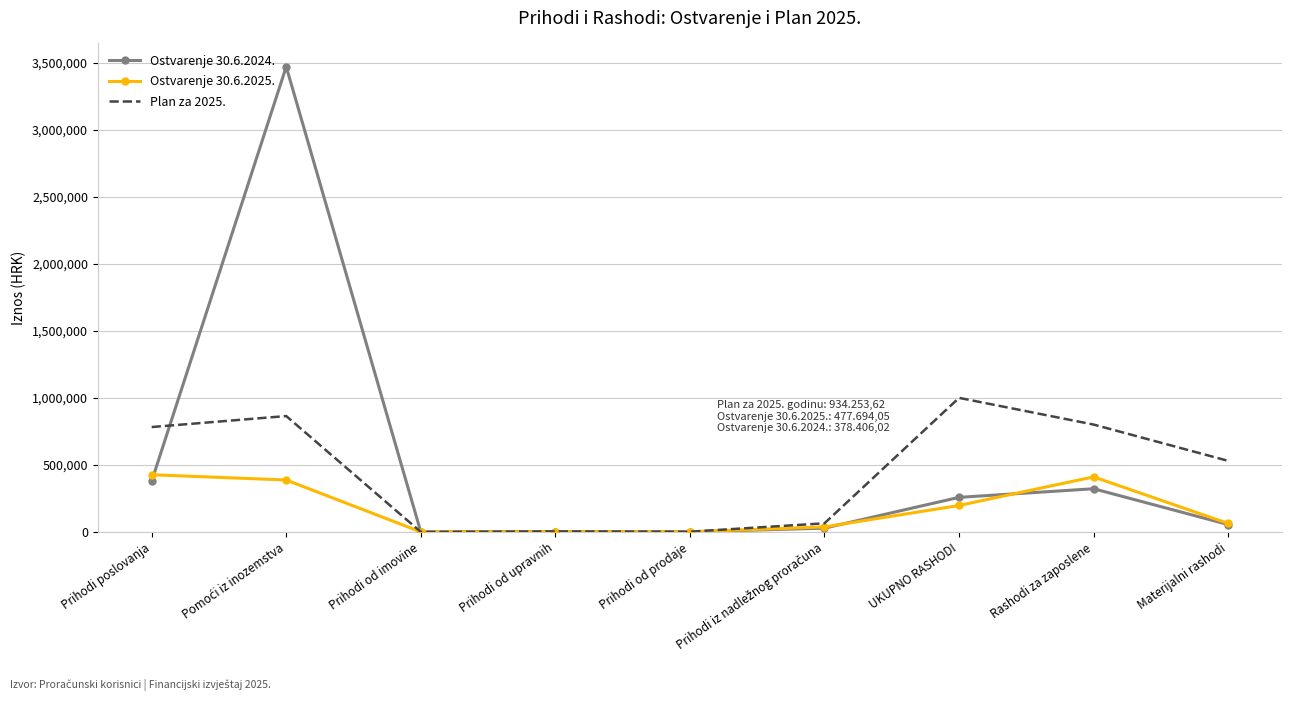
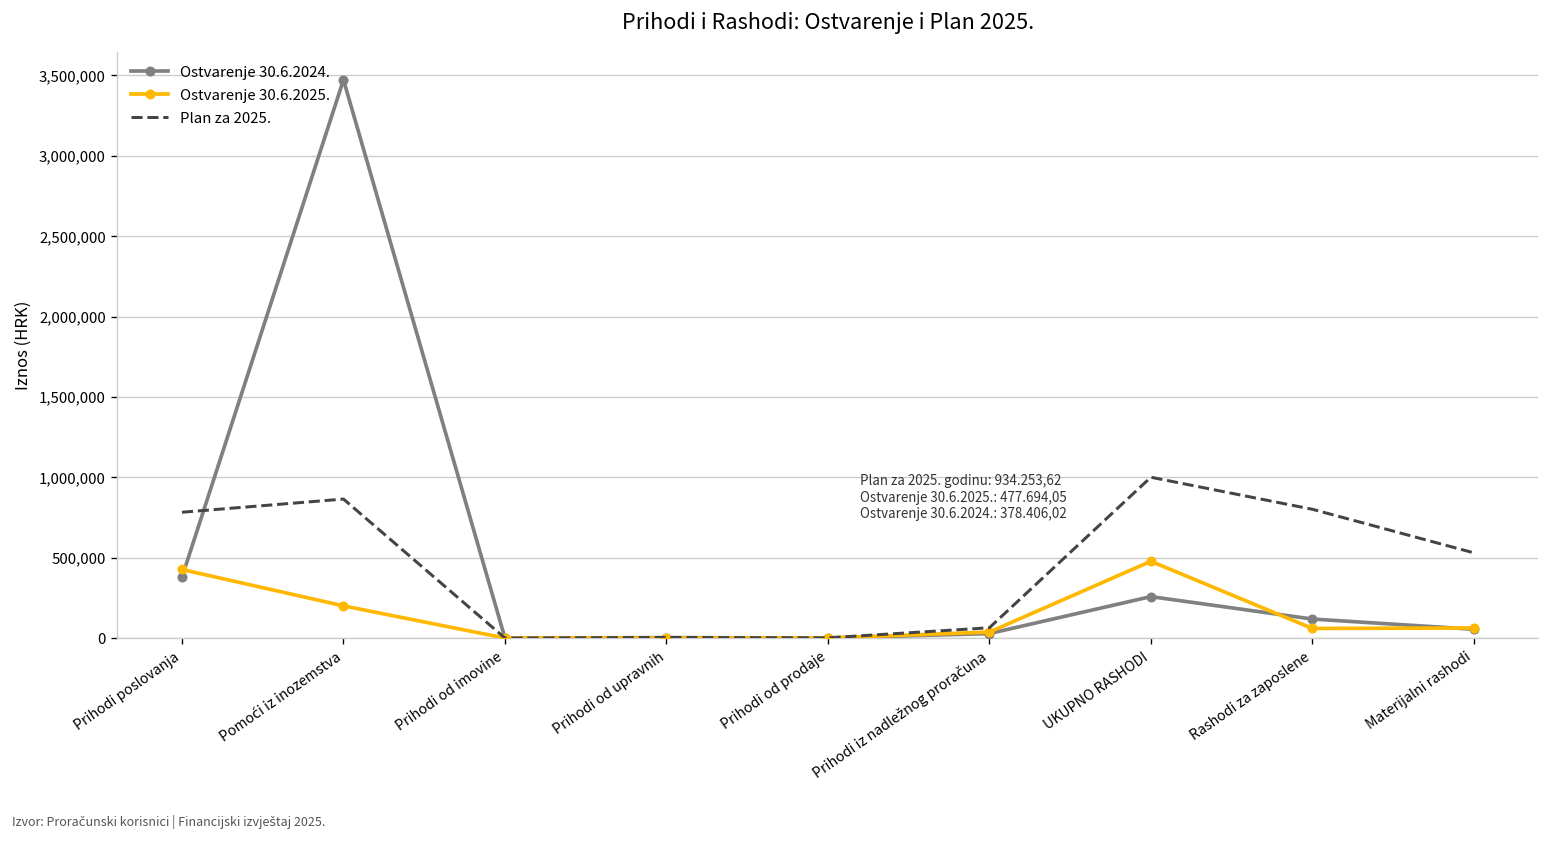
  {
    "Ostvarenje 30.6.2024.": {
      "Prihodi poslovanja": "380,000",
      "Pomoći iz inozemstva": "3,470,000",
      "UKUPNO RASHODI": "260,000",
-     "Rashodi za zaposlene": "320,000"
+     "Rashodi za zaposlene": "120,000"
    },
    "Ostvarenje 30.6.2025.": {
      "Prihodi poslovanja": "430,000",
-     "Pomoći iz inozemstva": "390,000",
-     "UKUPNO RASHODI": "200,000",
-     "Rashodi za zaposlene": "410,000"
+     "Pomoći iz inozemstva": "200,000",
+     "UKUPNO RASHODI": "480,000",
+     "Rashodi za zaposlene": "60,000"
    },
    "Plan za 2025.": {
      "Prihodi poslovanja": "780,000",
      "Pomoći iz inozemstva": "860,000",
      "Prihodi iz nadležnog proračuna": "60,000",
      "UKUPNO RASHODI": "1,000,000",
      "Rashodi za zaposlene": "800,000",
      "Materijalni rashodi": "530,000"
    }
  }
